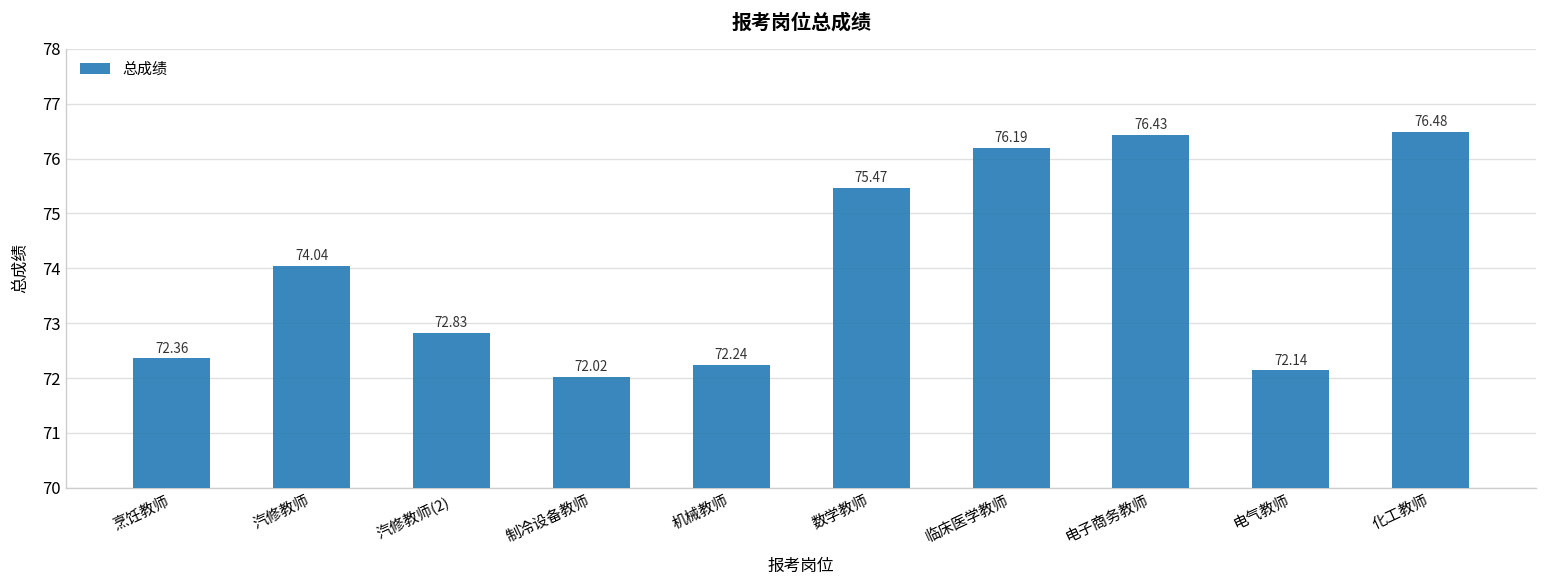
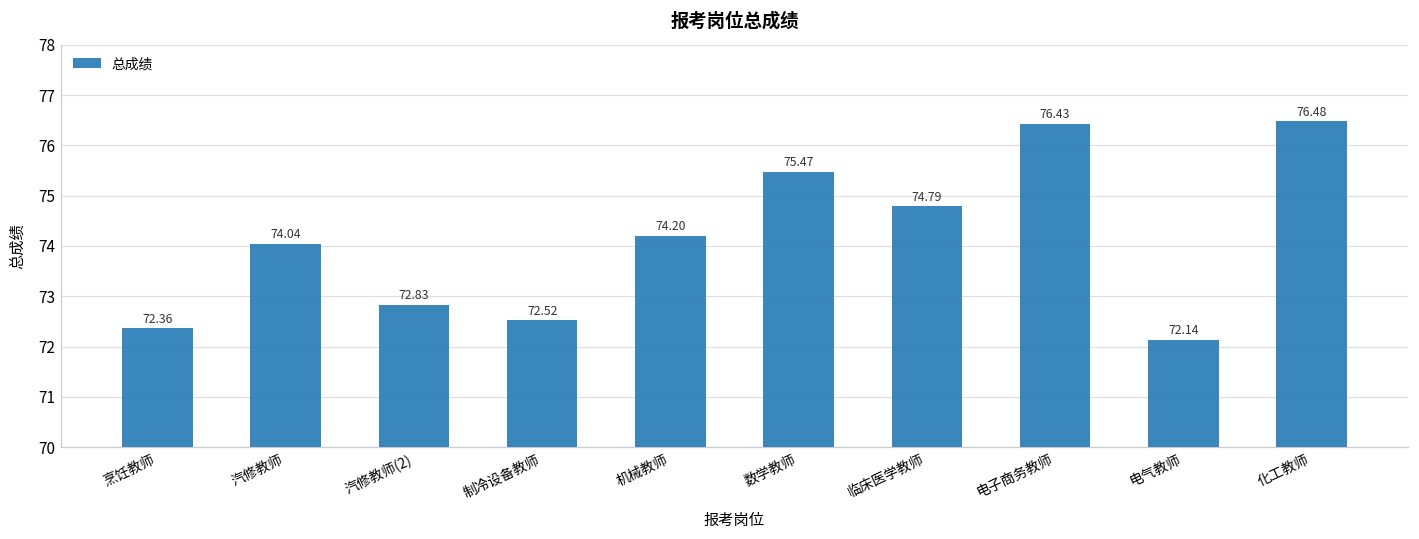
  {
    "烹饪教师": 72.36,
    "汽修教师": 74.04,
    "汽修教师(2)": 72.83,
-   "制冷设备教师": 72.02,
-   "机械教师": 72.24,
+   "制冷设备教师": 72.52,
+   "机械教师": 74.20,
    "数学教师": 75.47,
-   "临床医学教师": 76.19,
+   "临床医学教师": 74.79,
    "电子商务教师": 76.43,
    "电气教师": 72.14,
    "化工教师": 76.48
  }
